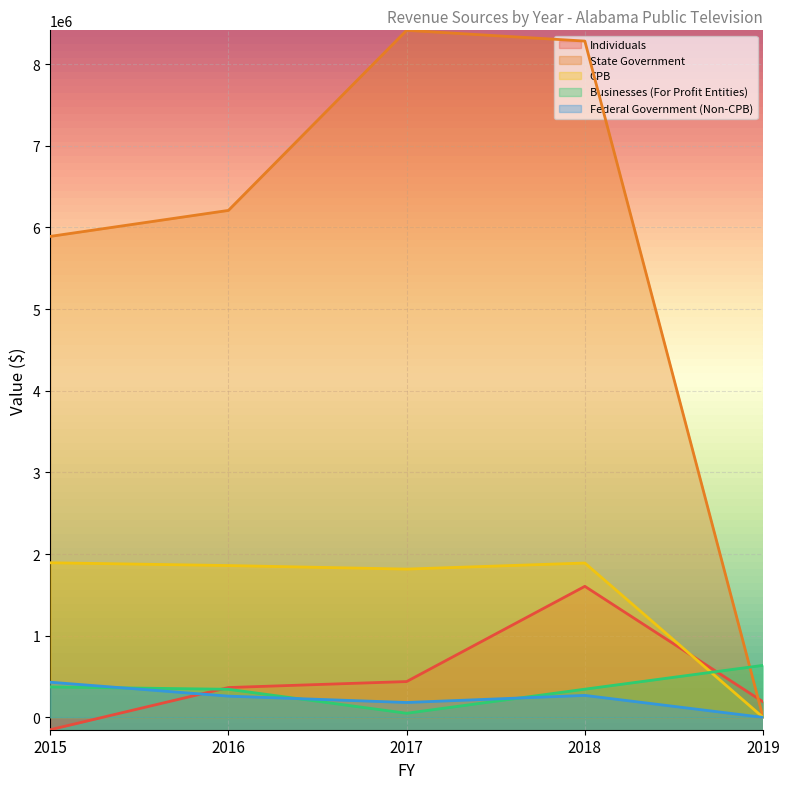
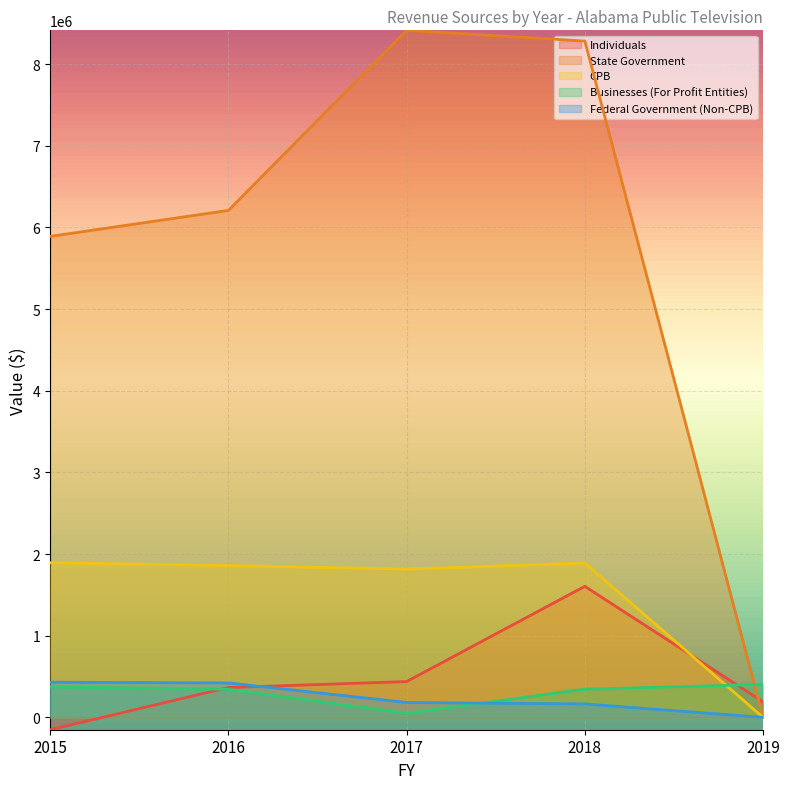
  {
    "Businesses (For Profit Entities)": {
      "2015": 400000,
      "2017": 100000,
      "2018": 300000,
-     "2019": 600000
+     "2019": 400000
    },
    "Federal Government (Non-CPB)": {
      "2015": 400000,
-     "2016": 300000,
+     "2016": 400000,
      "2017": 200000,
-     "2018": 300000
+     "2018": 200000
    }
  }
